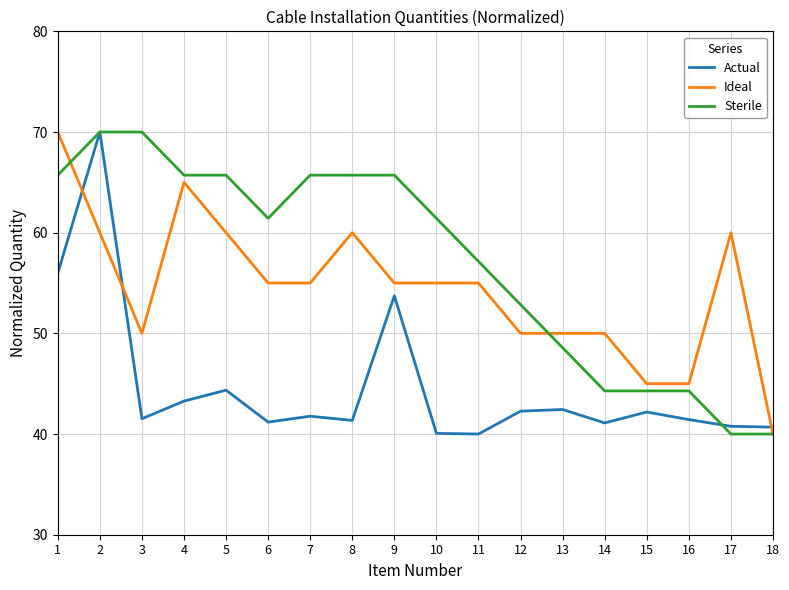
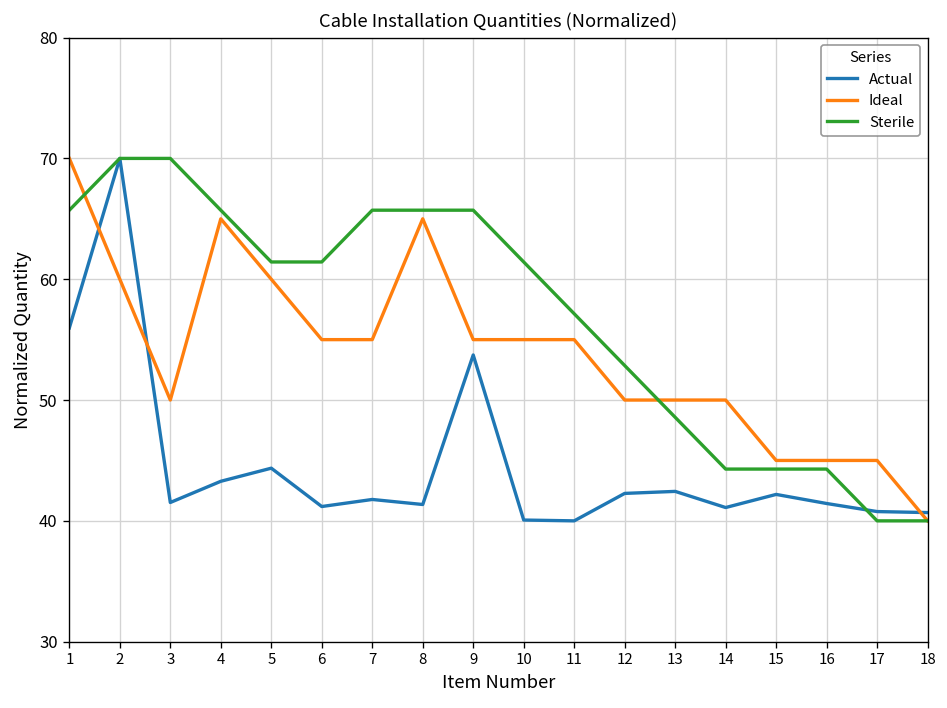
  {
    "Actual": {
      "1": 56.0,
      "3": 41.5,
      "4": 43.3,
      "5": 44.4,
      "6": 41.2,
      "7": 41.8,
      "8": 41.4,
      "9": 53.7,
      "10": 40.1,
      "11": 40.0,
      "12": 42.3,
      "13": 42.4,
      "14": 41.1,
      "15": 42.2,
      "16": 41.4,
      "17": 40.8,
      "18": 40.7
    },
    "Ideal": {
      "1": 70.0,
      "2": 60.0,
      "3": 50.0,
      "4": 65.0,
      "5": 60.0,
      "6": 55.0,
      "7": 55.0,
-     "8": 60.0,
+     "8": 65.0,
      "9": 55.0,
      "10": 55.0,
      "11": 55.0,
      "12": 50.0,
      "13": 50.0,
      "14": 50.0,
      "15": 45.0,
      "16": 45.0,
-     "17": 60.0
+     "17": 45.0
    },
    "Sterile": {
      "1": 65.7,
      "3": 70.0,
      "4": 65.7,
-     "5": 65.7,
+     "5": 61.4,
      "6": 61.4,
      "7": 65.7,
      "8": 65.7,
      "9": 65.7,
      "10": 61.4,
      "11": 57.1,
      "12": 52.9,
      "13": 48.6,
      "14": 44.3,
      "15": 44.3,
      "16": 44.3,
      "17": 40.0
    }
  }
